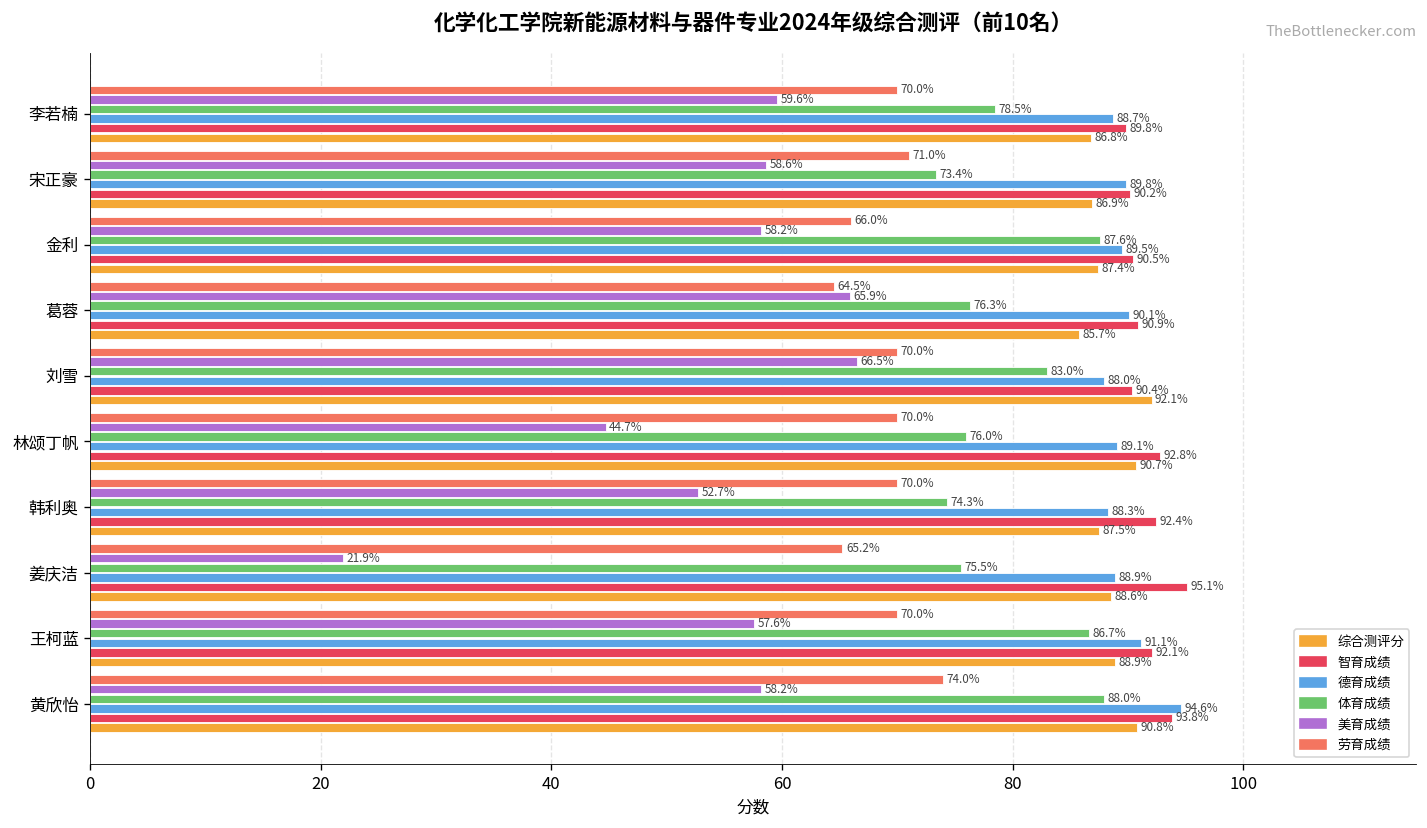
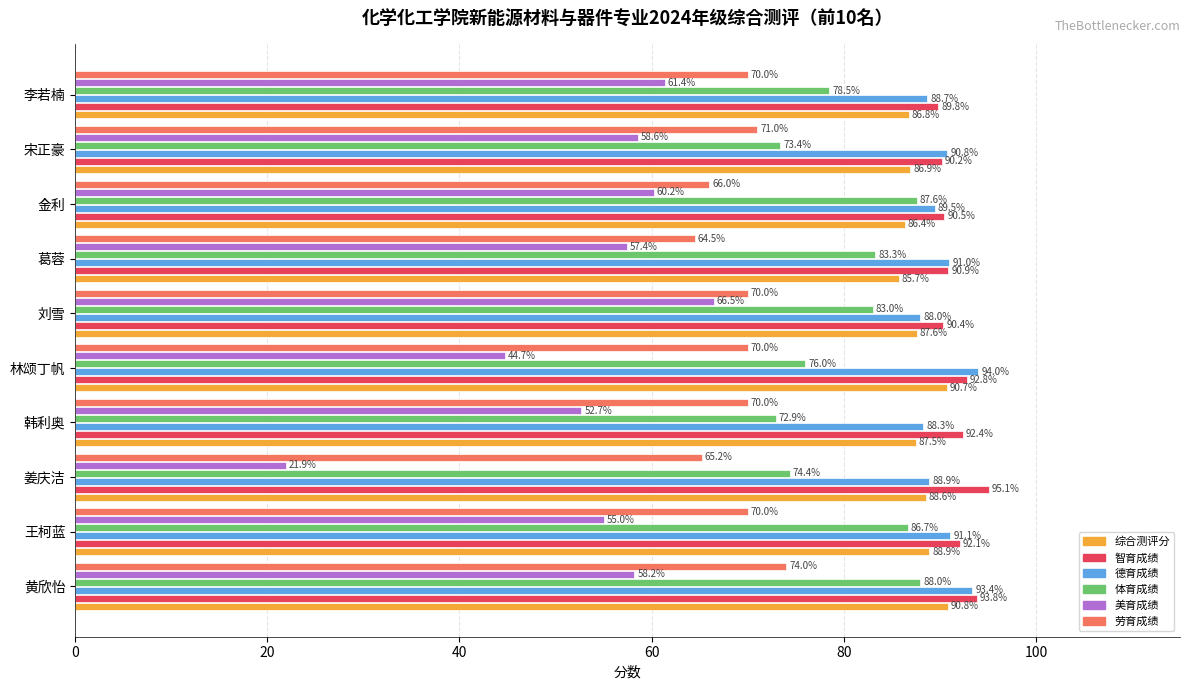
  {
    "综合测评分": {
      "李若楠": "86.8%",
      "宋正豪": "86.9%",
-     "金利": "87.4%",
+     "金利": "86.4%",
      "葛蓉": "85.7%",
-     "刘雪": "92.1%",
+     "刘雪": "87.6%",
      "林颂丁帆": "90.7%",
      "韩利奥": "87.5%",
      "姜庆洁": "88.6%",
      "王柯蓝": "88.9%",
      "黄欣怡": "90.8%"
    },
    "德育成绩": {
      "李若楠": "88.7%",
-     "宋正豪": "89.8%",
+     "宋正豪": "90.8%",
      "金利": "89.5%",
-     "葛蓉": "90.1%",
+     "葛蓉": "91.0%",
      "刘雪": "88.0%",
-     "林颂丁帆": "89.1%",
+     "林颂丁帆": "94.0%",
      "韩利奥": "88.3%",
      "姜庆洁": "88.9%",
      "王柯蓝": "91.1%",
-     "黄欣怡": "94.6%"
+     "黄欣怡": "93.4%"
    },
    "体育成绩": {
      "李若楠": "78.5%",
      "宋正豪": "73.4%",
      "金利": "87.6%",
-     "葛蓉": "76.3%",
+     "葛蓉": "83.3%",
      "刘雪": "83.0%",
      "林颂丁帆": "76.0%",
-     "韩利奥": "74.3%",
-     "姜庆洁": "75.5%",
+     "韩利奥": "72.9%",
+     "姜庆洁": "74.4%",
      "王柯蓝": "86.7%",
      "黄欣怡": "88.0%"
    },
    "美育成绩": {
-     "李若楠": "59.6%",
+     "李若楠": "61.4%",
      "宋正豪": "58.6%",
-     "金利": "58.2%",
-     "葛蓉": "65.9%",
+     "金利": "60.2%",
+     "葛蓉": "57.4%",
      "刘雪": "66.5%",
      "林颂丁帆": "44.7%",
      "韩利奥": "52.7%",
      "姜庆洁": "21.9%",
-     "王柯蓝": "57.6%",
+     "王柯蓝": "55.0%",
      "黄欣怡": "58.2%"
    }
  }
